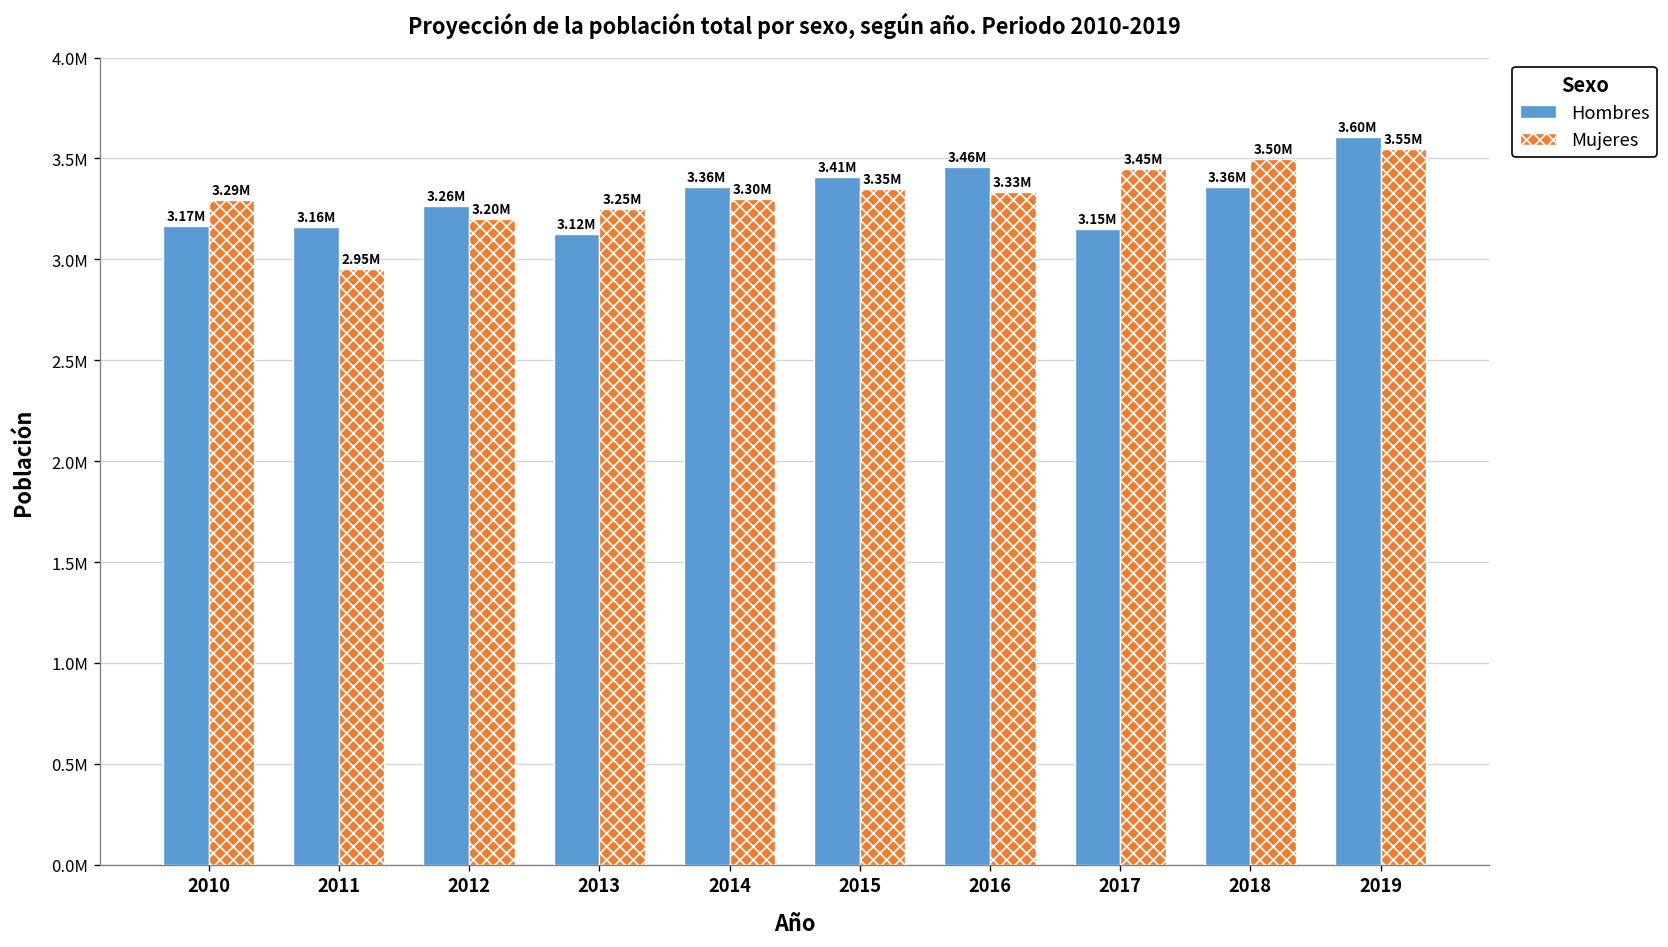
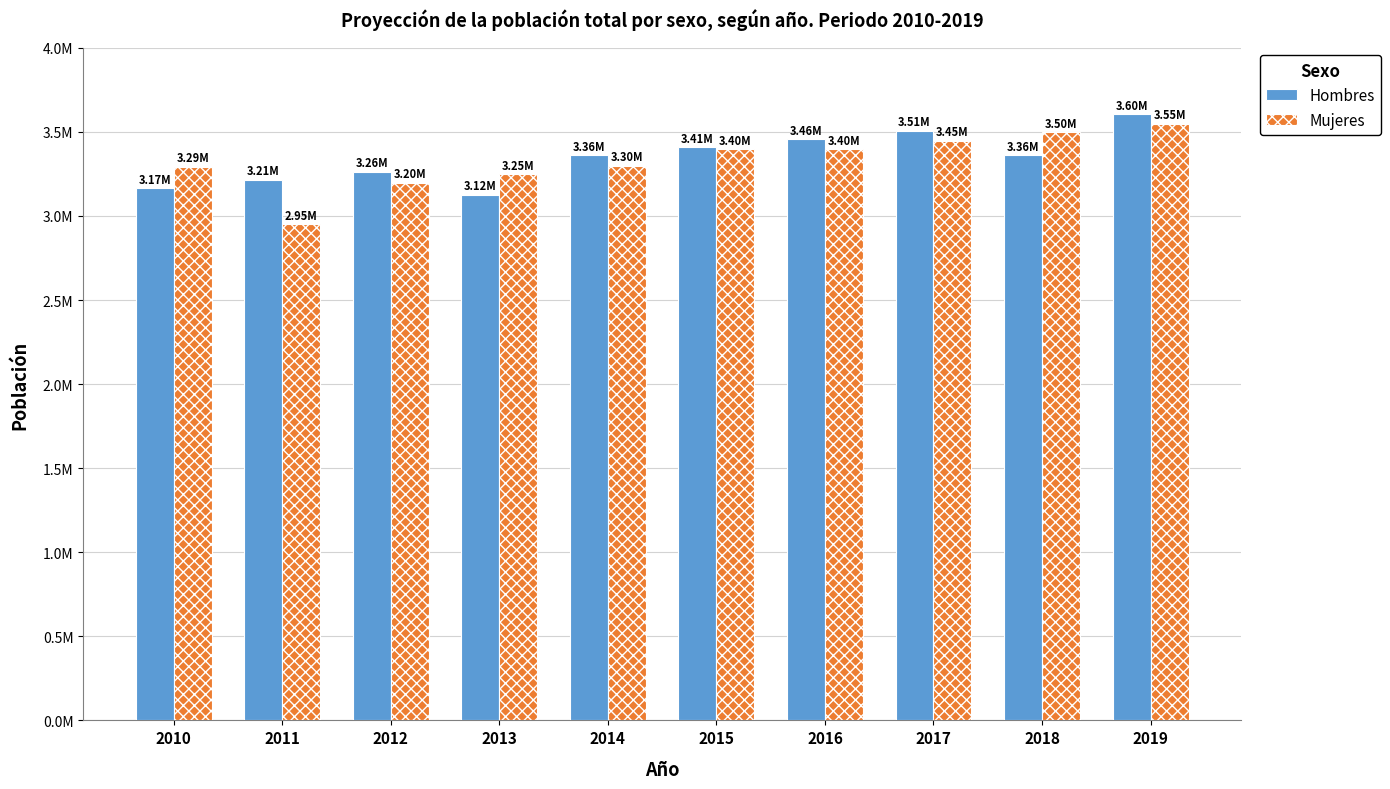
  {
    "Hombres": {
      "2010": "3.17M",
-     "2011": "3.16M",
+     "2011": "3.21M",
      "2012": "3.26M",
      "2013": "3.12M",
      "2014": "3.36M",
      "2015": "3.41M",
      "2016": "3.46M",
-     "2017": "3.15M",
+     "2017": "3.51M",
      "2018": "3.36M",
      "2019": "3.60M"
    },
    "Mujeres": {
      "2010": "3.29M",
      "2011": "2.95M",
      "2012": "3.20M",
      "2013": "3.25M",
      "2014": "3.30M",
-     "2015": "3.35M",
-     "2016": "3.33M",
+     "2015": "3.40M",
+     "2016": "3.40M",
      "2017": "3.45M",
      "2018": "3.50M",
      "2019": "3.55M"
    }
  }
